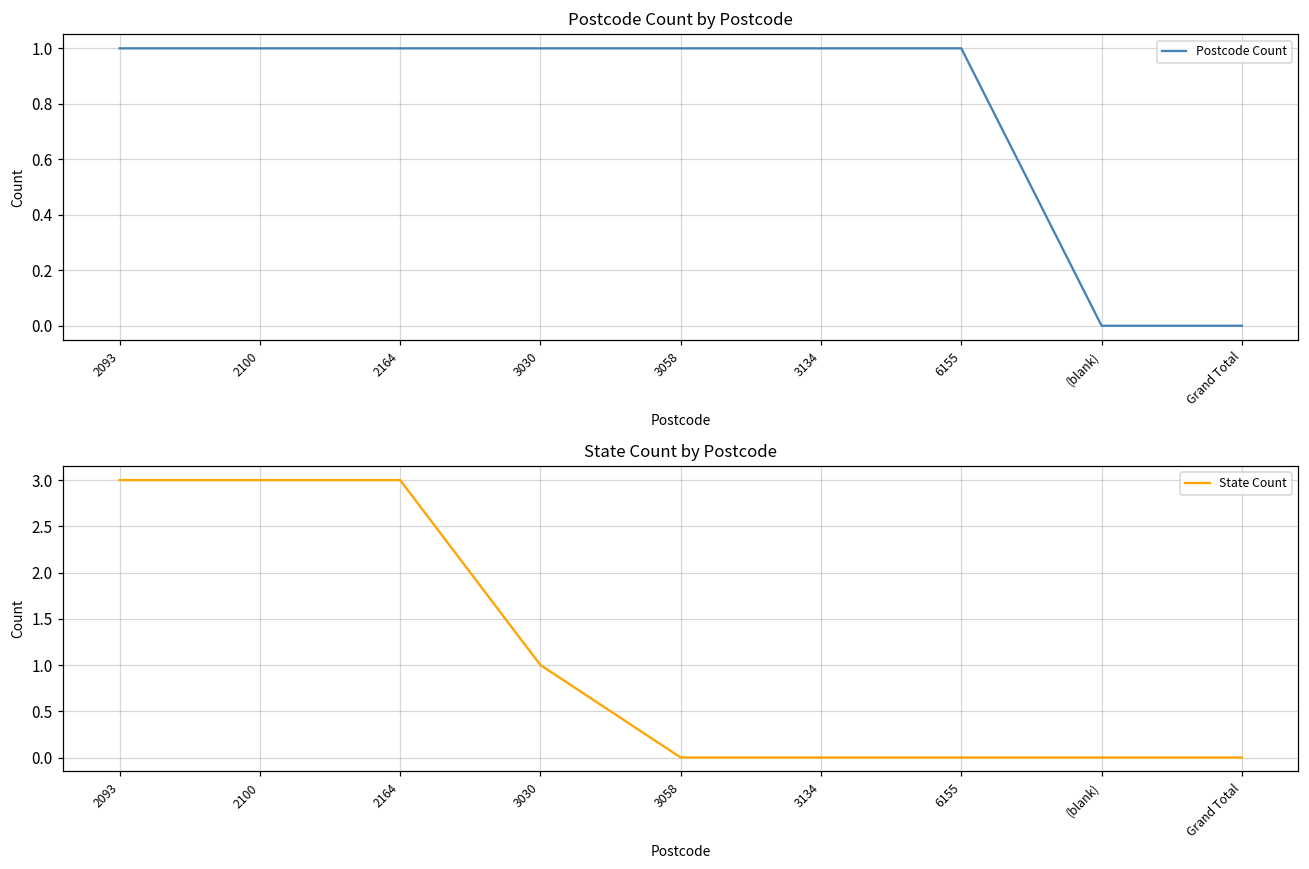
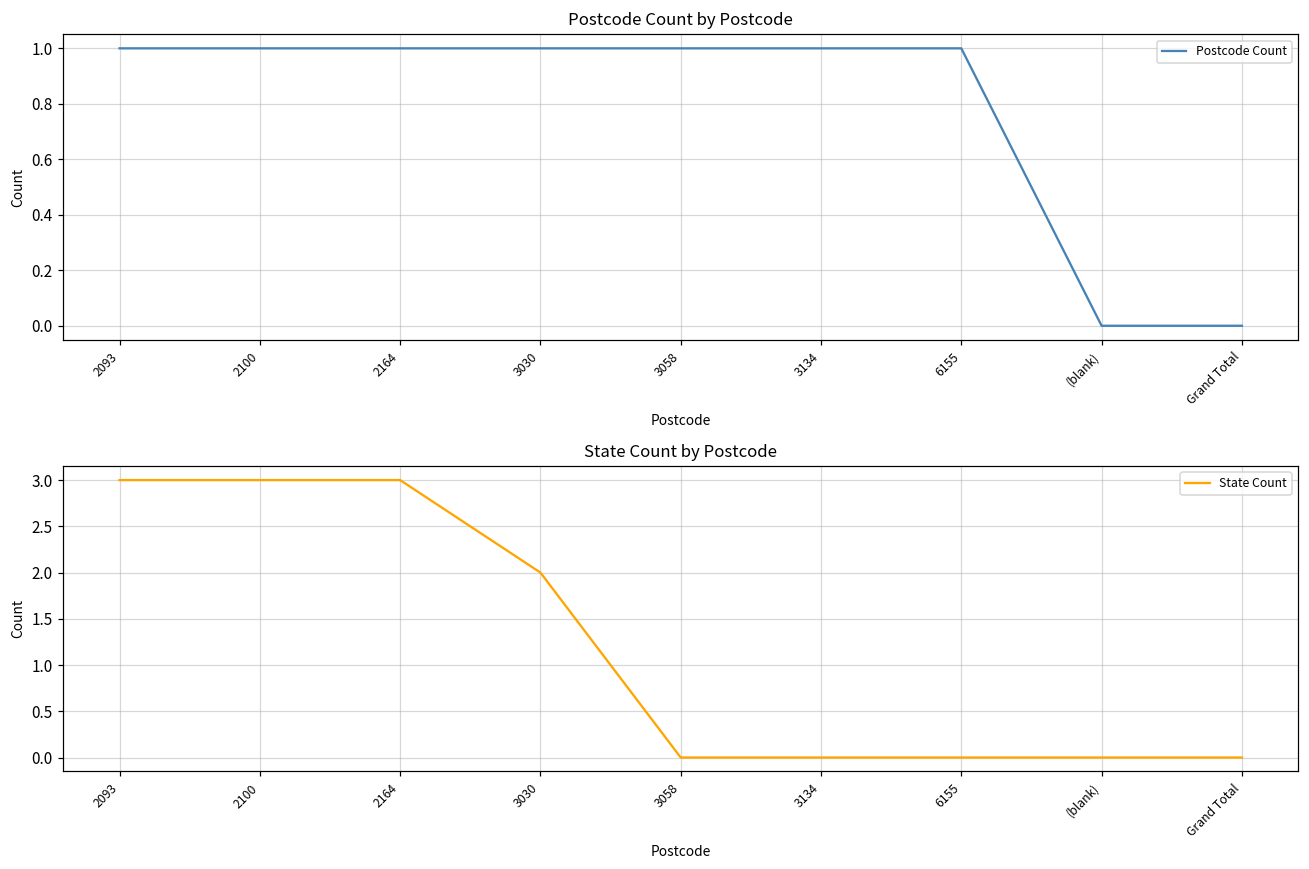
  {
    "Postcode Count by Postcode": {
      "2093": 1.00,
      "2100": 1.00,
      "2164": 1.00,
      "3030": 1.00,
      "3058": 1.00,
      "3134": 1.00,
      "6155": 1.00,
      "(blank)": 0.00,
      "Grand Total": 0.00
    },
    "State Count by Postcode": {
      "2093": 3,
      "2100": 3,
      "2164": 3,
-     "3030": 1,
+     "3030": 2,
      "3058": 0,
      "3134": 0,
      "6155": 0,
      "(blank)": 0,
      "Grand Total": 0
    }
  }
